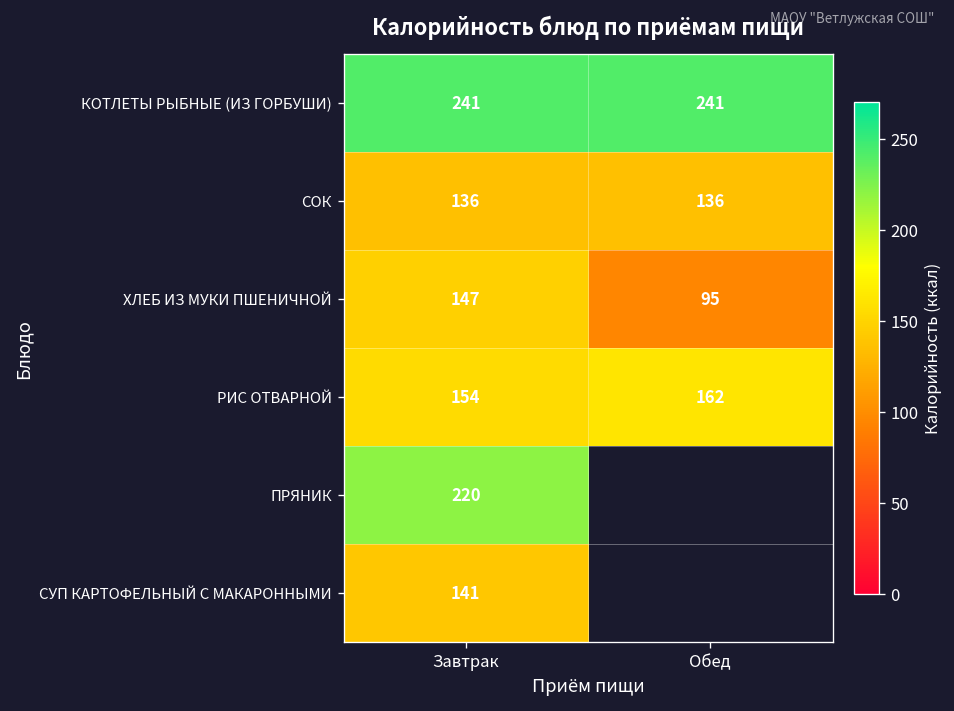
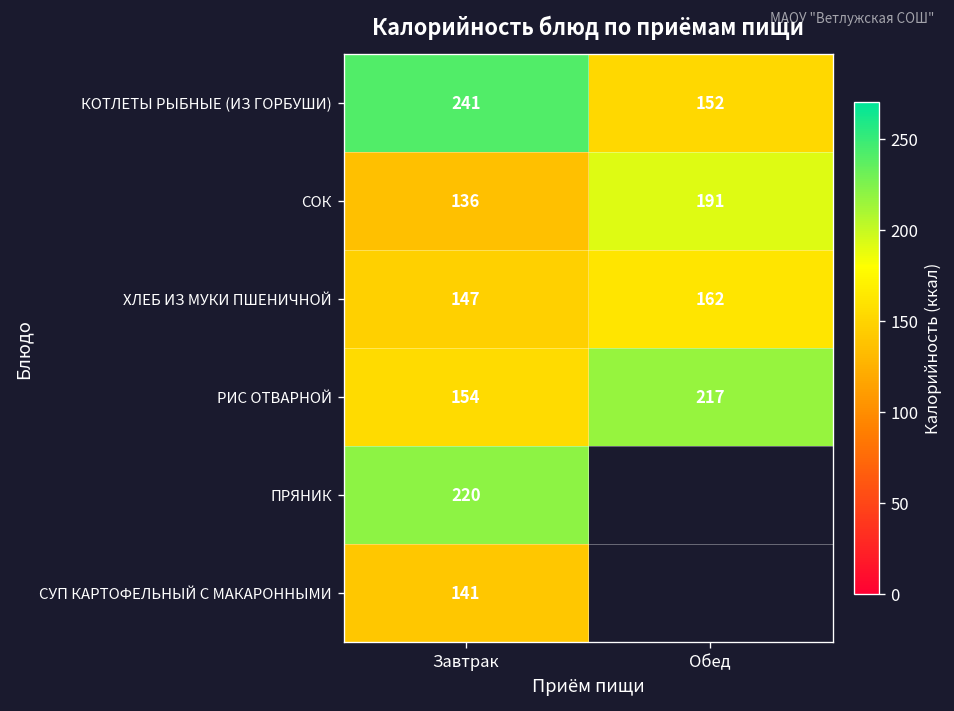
  {
    "КОТЛЕТЫ РЫБНЫЕ (ИЗ ГОРБУШИ)": {
      "Завтрак": 241,
-     "Обед": 241
+     "Обед": 152
    },
    "СОК": {
      "Завтрак": 136,
-     "Обед": 136
+     "Обед": 191
    },
    "ХЛЕБ ИЗ МУКИ ПШЕНИЧНОЙ": {
      "Завтрак": 147,
-     "Обед": 95
+     "Обед": 162
    },
    "РИС ОТВАРНОЙ": {
      "Завтрак": 154,
-     "Обед": 162
+     "Обед": 217
    },
    "ПРЯНИК": {
      "Завтрак": 220
    },
    "СУП КАРТОФЕЛЬНЫЙ С МАКАРОННЫМИ": {
      "Завтрак": 141
    }
  }
